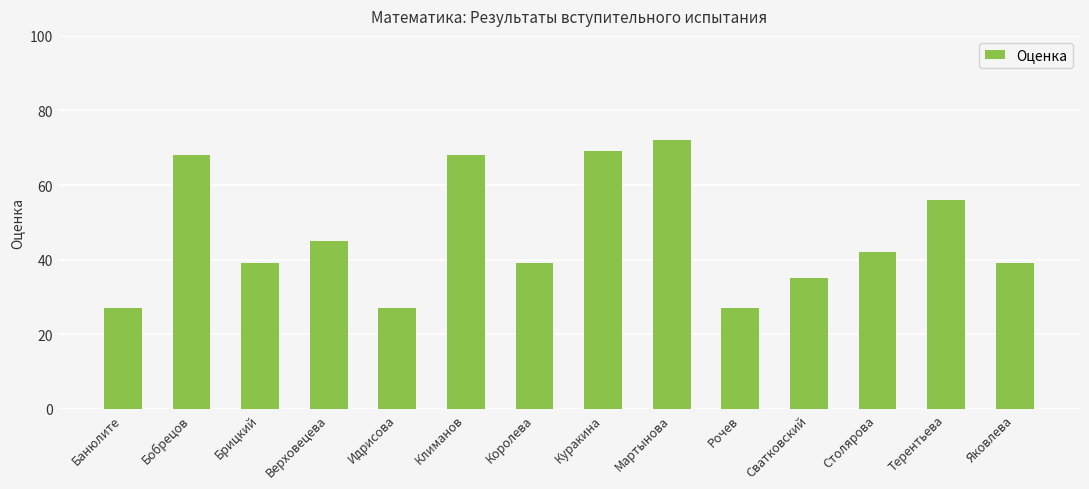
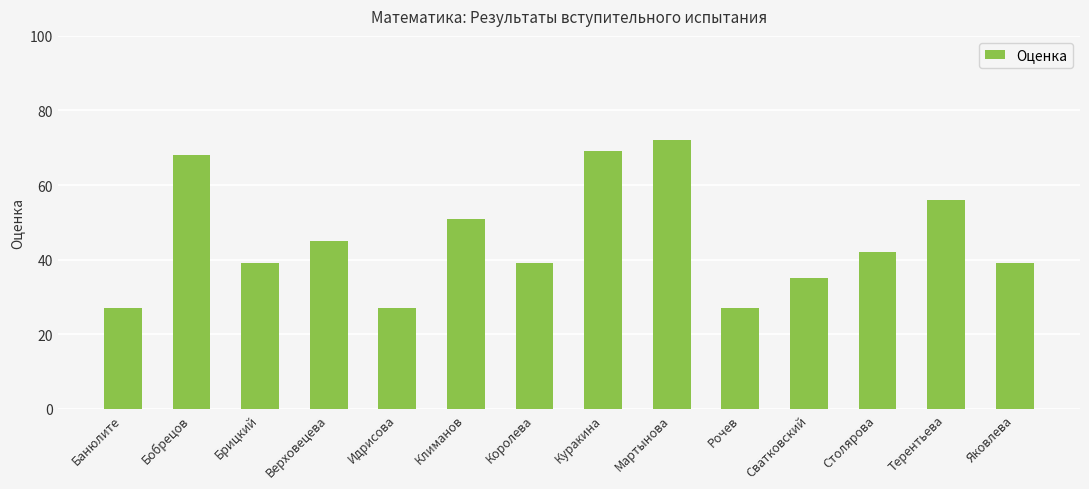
  {
    "Банюлите": 27,
    "Бобрецов": 68,
    "Брицкий": 39,
    "Верховецева": 45,
    "Идрисова": 27,
-   "Климанов": 68,
+   "Климанов": 51,
    "Королева": 39,
    "Куракина": 69,
    "Мартынова": 72,
    "Рочев": 27,
    "Сватковский": 35,
    "Столярова": 42,
    "Терентьева": 56,
    "Яковлева": 39
  }
